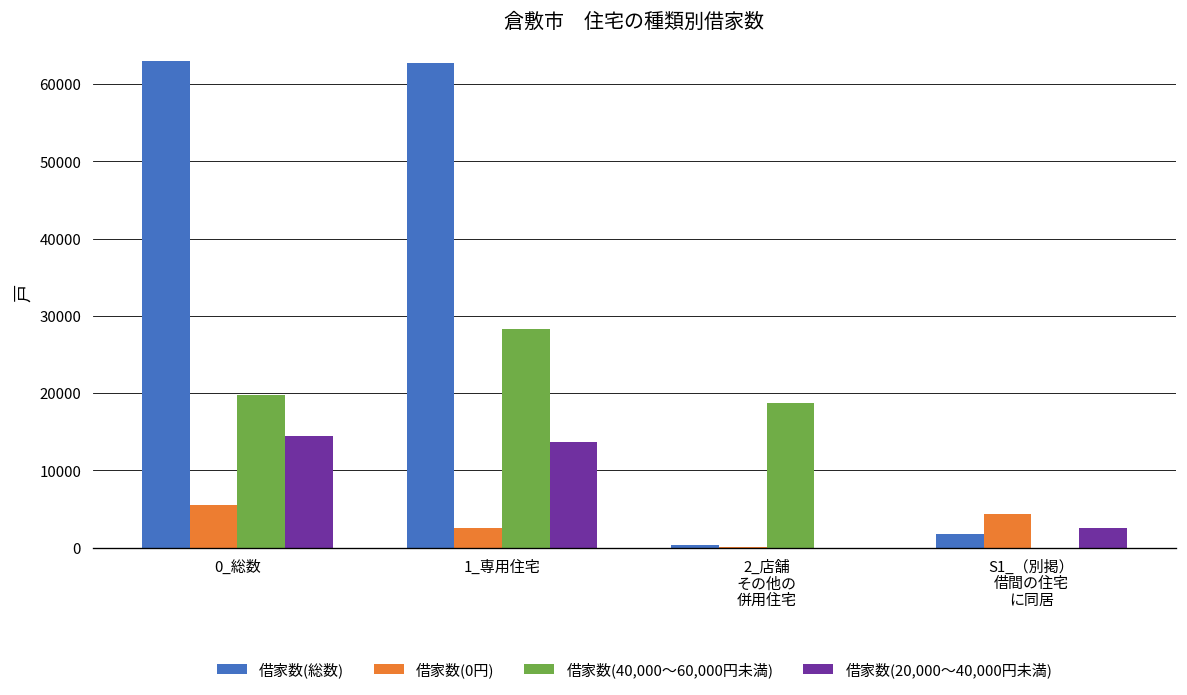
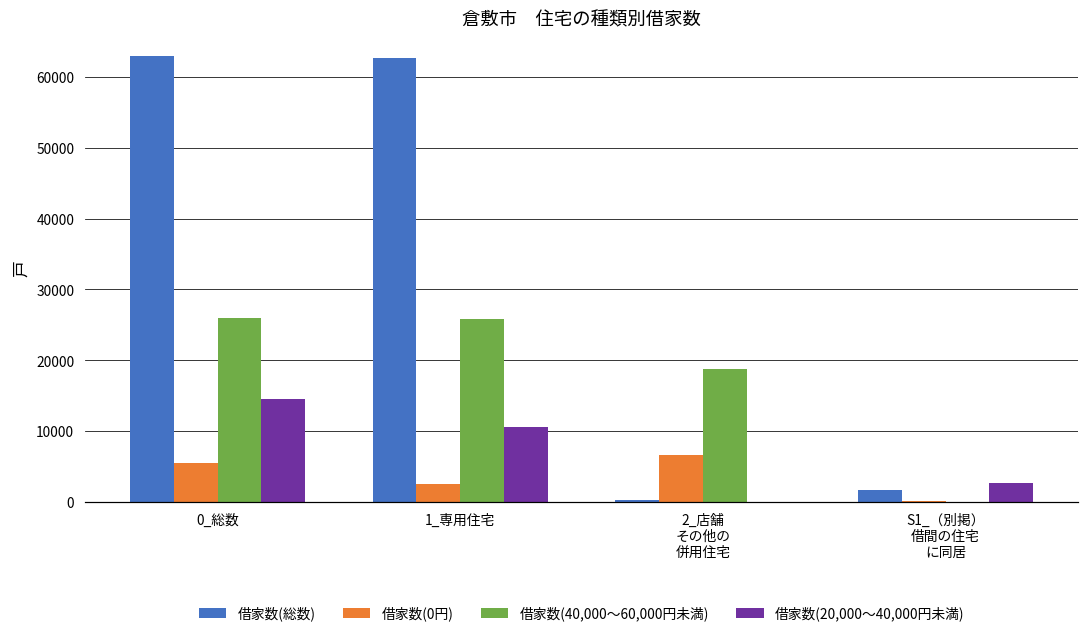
  {
    "借家数(総数)": {
      "0_総数": 63000,
      "1_専用住宅": 63000,
      "S1_（別掲） 借間の住宅 に同居": 2000
    },
    "借家数(0円)": {
      "0_総数": 5000,
      "1_専用住宅": 3000,
-     "2_店舗 その他の 併用住宅": 0,
-     "S1_（別掲） 借間の住宅 に同居": 4000
+     "2_店舗 その他の 併用住宅": 7000,
+     "S1_（別掲） 借間の住宅 に同居": 0
    },
    "借家数(40,000～60,000円未満)": {
-     "0_総数": 20000,
-     "1_専用住宅": 28000,
+     "0_総数": 26000,
+     "1_専用住宅": 26000,
      "2_店舗 その他の 併用住宅": 19000,
      "S1_（別掲） 借間の住宅 に同居": 0
    },
    "借家数(20,000～40,000円未満)": {
      "0_総数": 15000,
-     "1_専用住宅": 14000,
+     "1_専用住宅": 11000,
      "2_店舗 その他の 併用住宅": 0,
      "S1_（別掲） 借間の住宅 に同居": 3000
    }
  }
